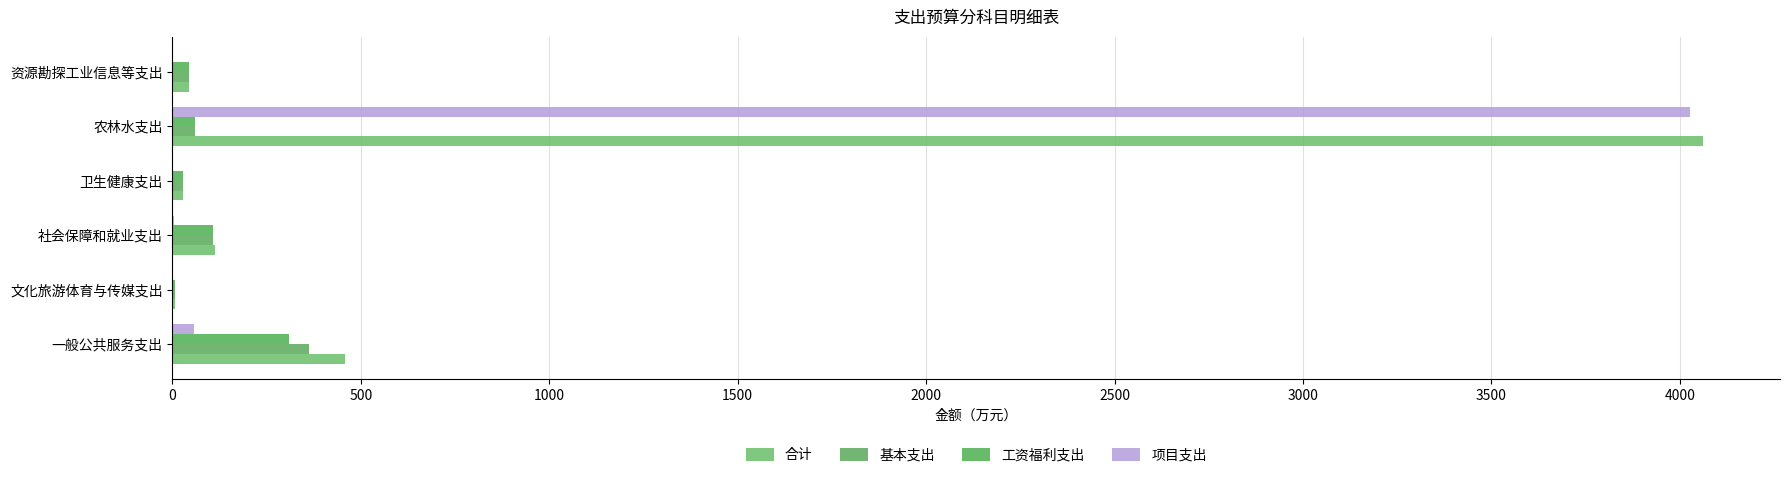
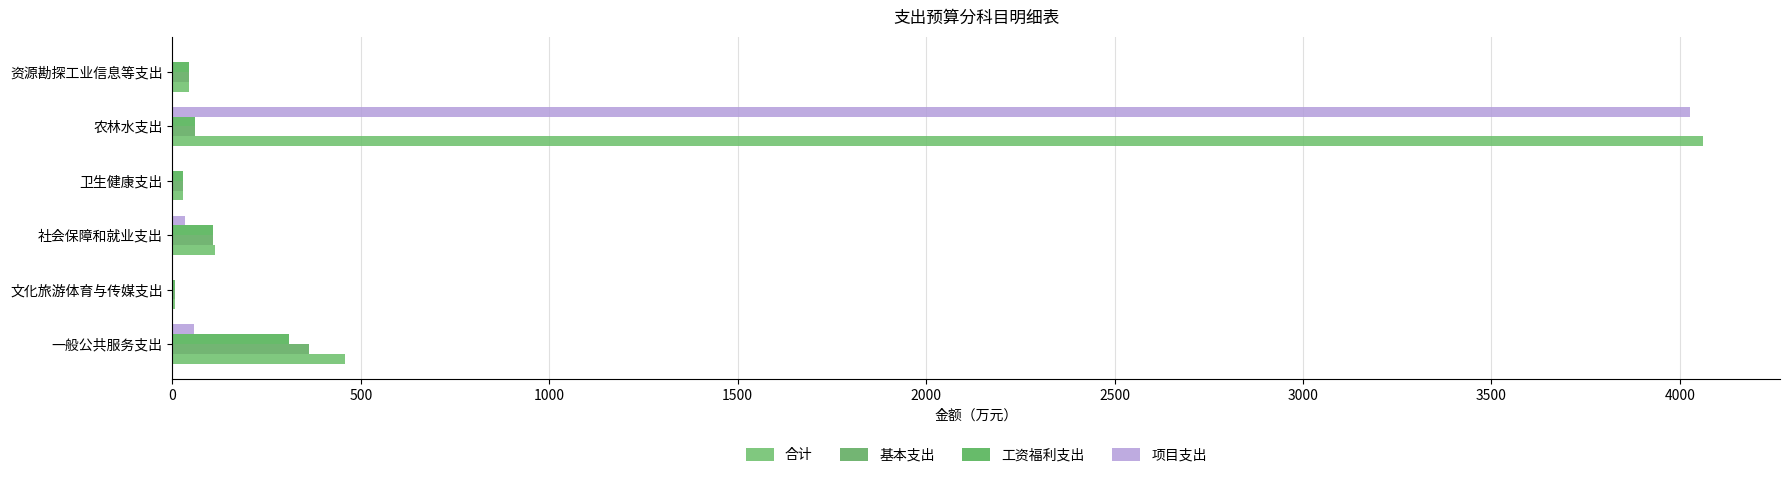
  {
    "项目支出": {
      "资源勘探工业信息等支出": 0,
      "农林水支出": 4030,
      "卫生健康支出": 0,
-     "社会保障和就业支出": 10,
+     "社会保障和就业支出": 30,
      "文化旅游体育与传媒支出": 0,
      "一般公共服务支出": 60
    }
  }
